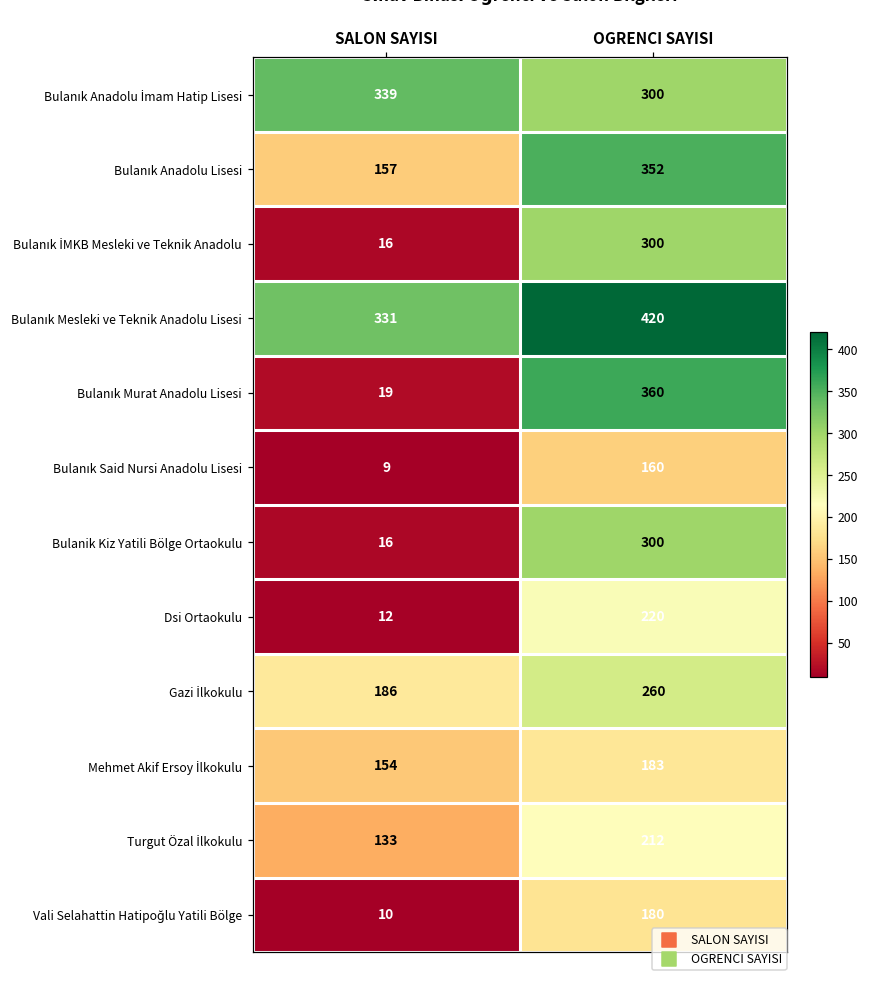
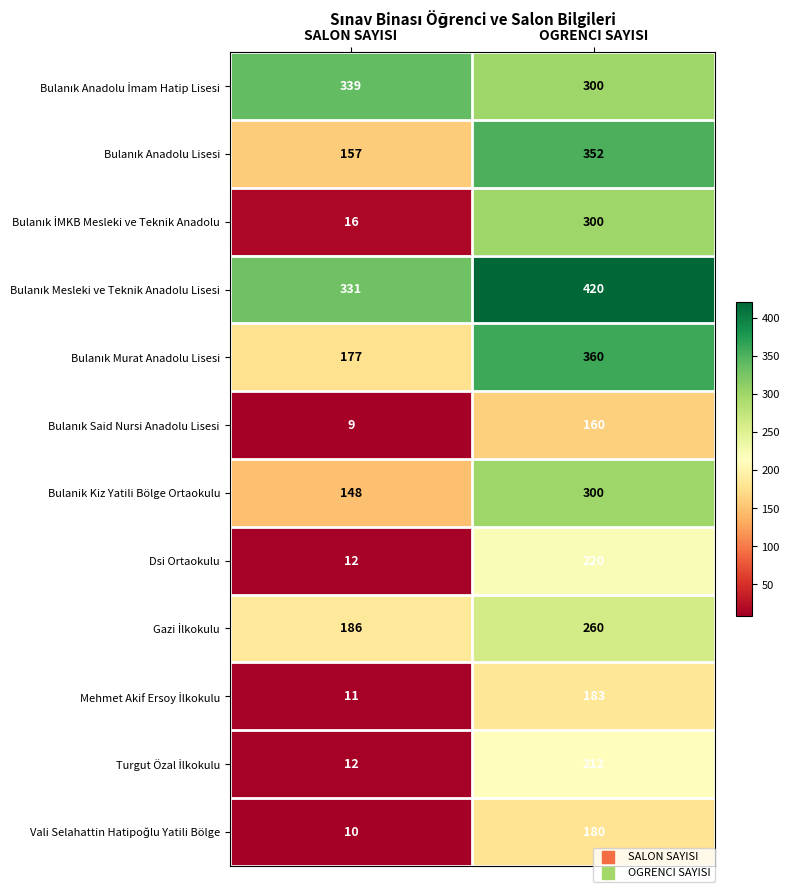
  {
    "Bulanık Anadolu İmam Hatip Lisesi": {
      "SALON SAYISI": 339,
      "OGRENCI SAYISI": 300
    },
    "Bulanık Anadolu Lisesi": {
      "SALON SAYISI": 157,
      "OGRENCI SAYISI": 352
    },
    "Bulanık İMKB Mesleki ve Teknik Anadolu": {
      "SALON SAYISI": 16,
      "OGRENCI SAYISI": 300
    },
    "Bulanık Mesleki ve Teknik Anadolu Lisesi": {
      "SALON SAYISI": 331,
      "OGRENCI SAYISI": 420
    },
    "Bulanık Murat Anadolu Lisesi": {
-     "SALON SAYISI": 19,
+     "SALON SAYISI": 177,
      "OGRENCI SAYISI": 360
    },
    "Bulanık Said Nursi Anadolu Lisesi": {
      "SALON SAYISI": 9,
      "OGRENCI SAYISI": 160
    },
    "Bulanik Kiz Yatili Bölge Ortaokulu": {
-     "SALON SAYISI": 16,
+     "SALON SAYISI": 148,
      "OGRENCI SAYISI": 300
    },
    "Dsi Ortaokulu": {
      "SALON SAYISI": 12,
      "OGRENCI SAYISI": 220
    },
    "Gazi İlkokulu": {
      "SALON SAYISI": 186,
      "OGRENCI SAYISI": 260
    },
    "Mehmet Akif Ersoy İlkokulu": {
-     "SALON SAYISI": 154,
+     "SALON SAYISI": 11,
      "OGRENCI SAYISI": 183
    },
    "Turgut Özal İlkokulu": {
-     "SALON SAYISI": 133,
+     "SALON SAYISI": 12,
      "OGRENCI SAYISI": 212
    },
    "Vali Selahattin Hatipoğlu Yatili Bölge": {
      "SALON SAYISI": 10,
      "OGRENCI SAYISI": 180
    }
  }
